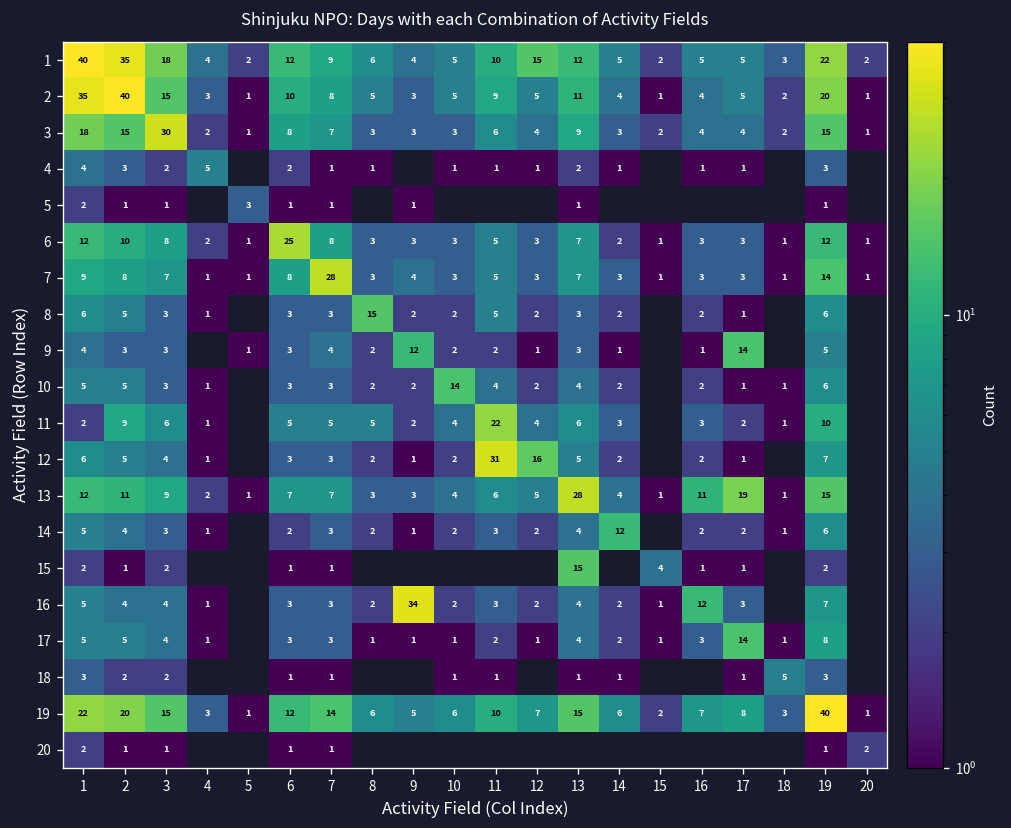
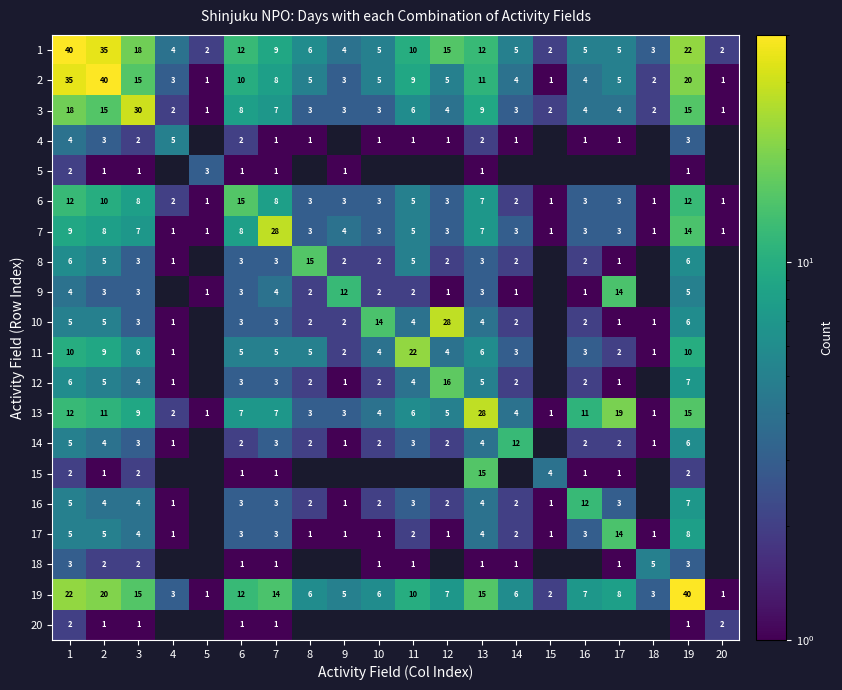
  {
    "6": {
      "1": 12,
      "2": 10,
      "3": 8,
      "4": 2,
      "5": 1,
-     "6": 25,
+     "6": 15,
      "7": 8,
      "8": 3,
      "9": 3,
      "10": 3,
      "11": 5,
      "12": 3,
      "13": 7,
      "14": 2,
      "15": 1,
      "16": 3,
      "17": 3,
      "18": 1,
      "19": 12,
      "20": 1
    },
    "10": {
      "1": 5,
      "2": 5,
      "3": 3,
      "4": 1,
      "6": 3,
      "7": 3,
      "8": 2,
      "9": 2,
      "10": 14,
      "11": 4,
-     "12": 2,
+     "12": 28,
      "13": 4,
      "14": 2,
      "16": 2,
      "17": 1,
      "18": 1,
      "19": 6
    },
    "11": {
-     "1": 2,
+     "1": 10,
      "2": 9,
      "3": 6,
      "4": 1,
      "6": 5,
      "7": 5,
      "8": 5,
      "9": 2,
      "10": 4,
      "11": 22,
      "12": 4,
      "13": 6,
      "14": 3,
      "16": 3,
      "17": 2,
      "18": 1,
      "19": 10
    },
    "12": {
      "1": 6,
      "2": 5,
      "3": 4,
      "4": 1,
      "6": 3,
      "7": 3,
      "8": 2,
      "9": 1,
      "10": 2,
-     "11": 31,
+     "11": 4,
      "12": 16,
      "13": 5,
      "14": 2,
      "16": 2,
      "17": 1,
      "19": 7
    },
    "16": {
      "1": 5,
      "2": 4,
      "3": 4,
      "4": 1,
      "6": 3,
      "7": 3,
      "8": 2,
-     "9": 34,
+     "9": 1,
      "10": 2,
      "11": 3,
      "12": 2,
      "13": 4,
      "14": 2,
      "15": 1,
      "16": 12,
      "17": 3,
      "19": 7
    }
  }
